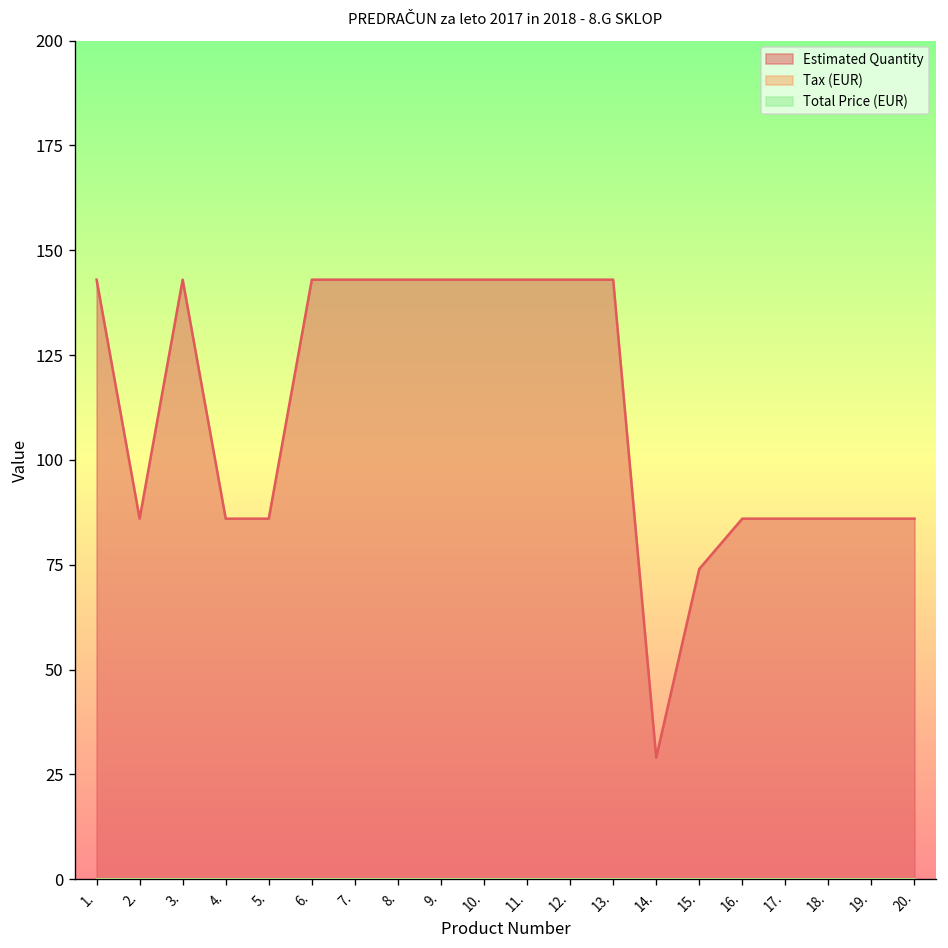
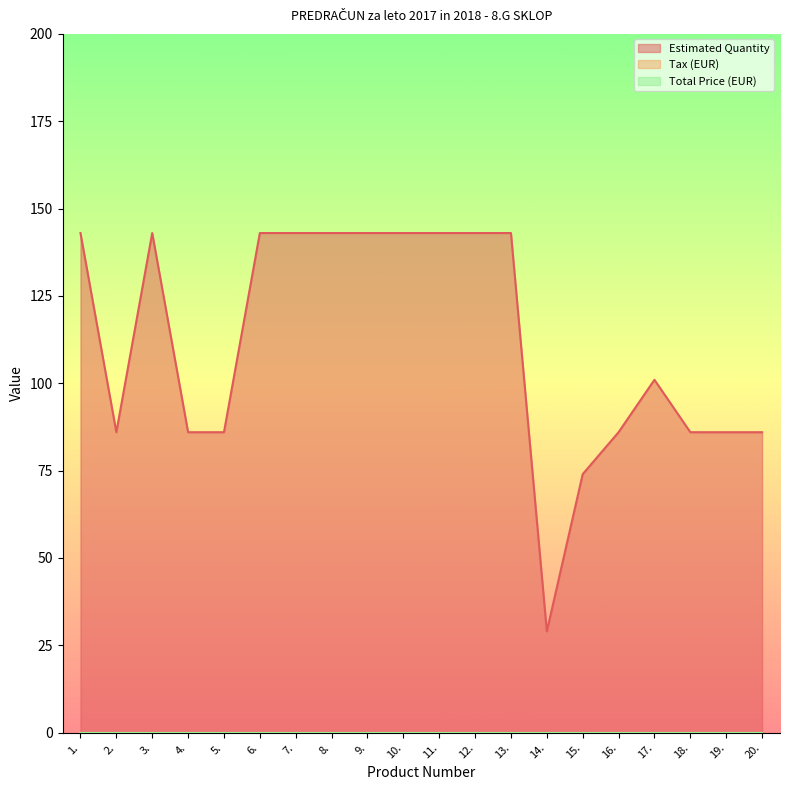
  {
    "Estimated Quantity": {
      "1.": 143,
      "2.": 86,
      "3.": 143,
      "4.": 86,
      "5.": 86,
      "6.": 143,
      "7.": 143,
      "8.": 143,
      "9.": 143,
      "10.": 143,
      "11.": 143,
      "12.": 143,
      "13.": 143,
      "14.": 29,
      "15.": 74,
      "16.": 86,
-     "17.": 86,
+     "17.": 101,
      "18.": 86,
      "19.": 86,
      "20.": 86
    },
    "Total Price (EUR)": {
      "1.": 0,
      "2.": 0,
      "3.": 0,
      "4.": 0,
      "5.": 0,
      "6.": 0,
      "7.": 0,
      "8.": 0,
      "9.": 0,
      "10.": 0,
      "11.": 0,
      "12.": 0,
      "13.": 0,
      "14.": 0,
      "15.": 0,
      "16.": 0,
      "17.": 0,
      "18.": 0,
      "19.": 0,
      "20.": 0
    }
  }
